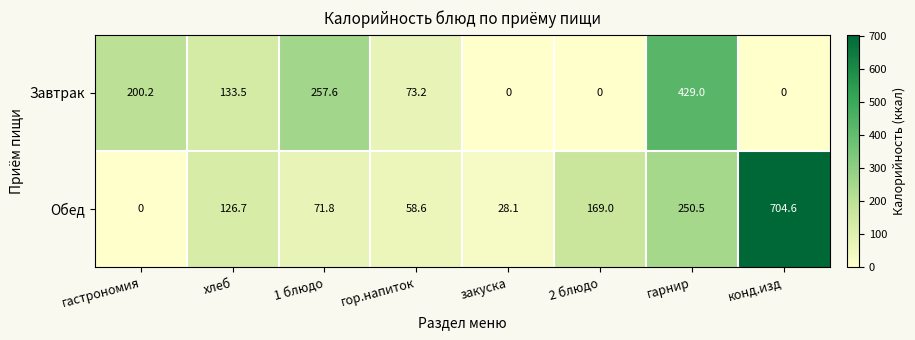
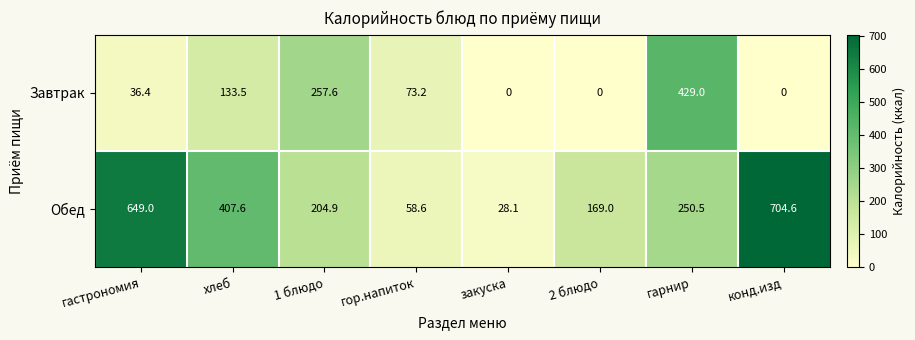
  {
    "Завтрак": {
-     "гастрономия": 200.2,
+     "гастрономия": 36.4,
      "хлеб": 133.5,
      "1 блюдо": 257.6,
      "гор.напиток": 73.2,
      "закуска": 0,
      "2 блюдо": 0,
      "гарнир": 429.0,
      "конд.изд": 0
    },
    "Обед": {
-     "гастрономия": 0,
-     "хлеб": 126.7,
-     "1 блюдо": 71.8,
+     "гастрономия": 649.0,
+     "хлеб": 407.6,
+     "1 блюдо": 204.9,
      "гор.напиток": 58.6,
      "закуска": 28.1,
      "2 блюдо": 169.0,
      "гарнир": 250.5,
      "конд.изд": 704.6
    }
  }
